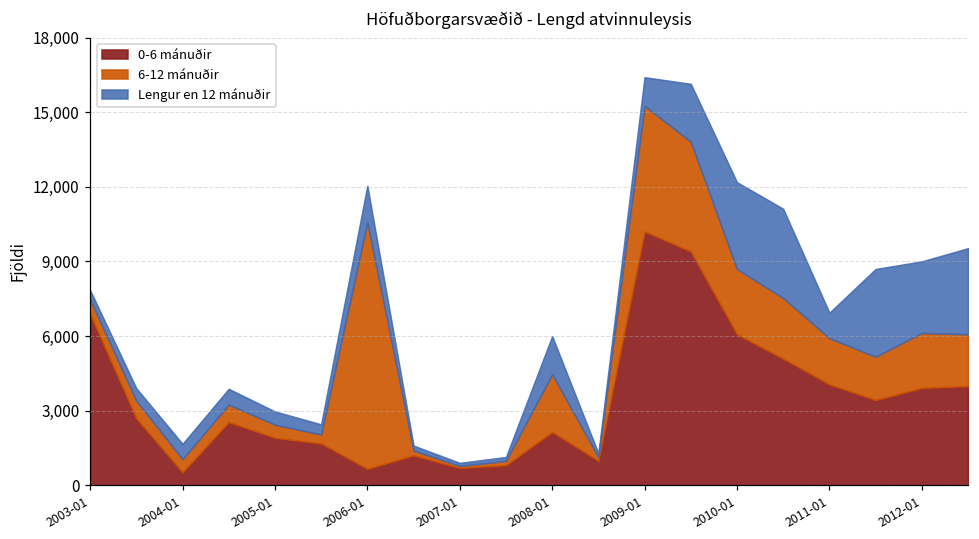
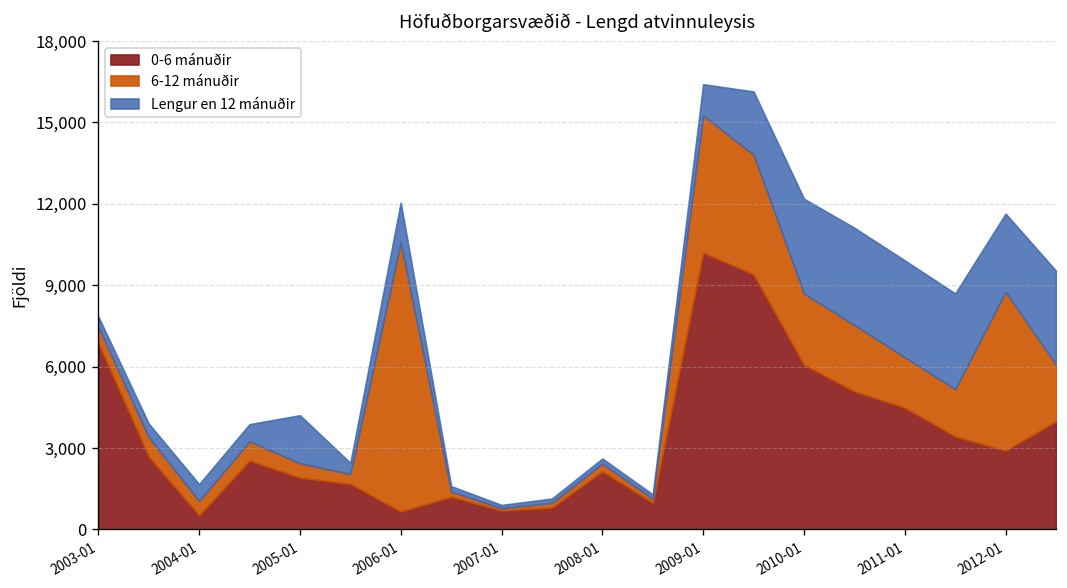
  {
    "0-6 mánuðir": {
      "2003-01": "6,900",
      "2004-01": "500",
      "2005-01": "1,900",
      "2006-01": "700",
      "2008-01": "2,100",
      "2009-01": "10,200",
      "2010-01": "6,100",
-     "2011-01": "4,100",
-     "2012-01": "3,900"
+     "2011-01": "4,500",
+     "2012-01": "2,900"
    },
    "6-12 mánuðir": {
      "2003-01": "600",
      "2004-01": "500",
      "2005-01": "500",
      "2006-01": "9,900",
-     "2008-01": "2,300",
+     "2008-01": "300",
      "2009-01": "5,000",
      "2010-01": "2,600",
      "2011-01": "1,900",
-     "2012-01": "2,200"
+     "2012-01": "5,900"
    },
    "Lengur en 12 mánuðir": {
      "2003-01": "400",
      "2004-01": "600",
-     "2005-01": "500",
+     "2005-01": "1,800",
      "2006-01": "1,500",
      "2007-01": "100",
-     "2008-01": "1,500",
+     "2008-01": "200",
      "2009-01": "1,200",
      "2010-01": "3,500",
-     "2011-01": "1,000",
+     "2011-01": "3,600",
      "2012-01": "2,900"
    }
  }
